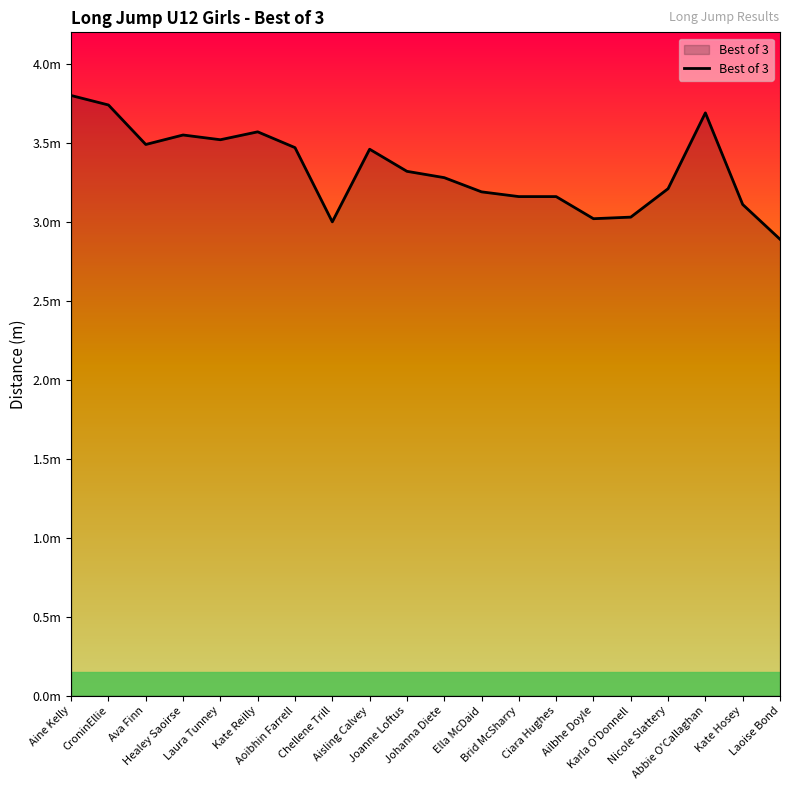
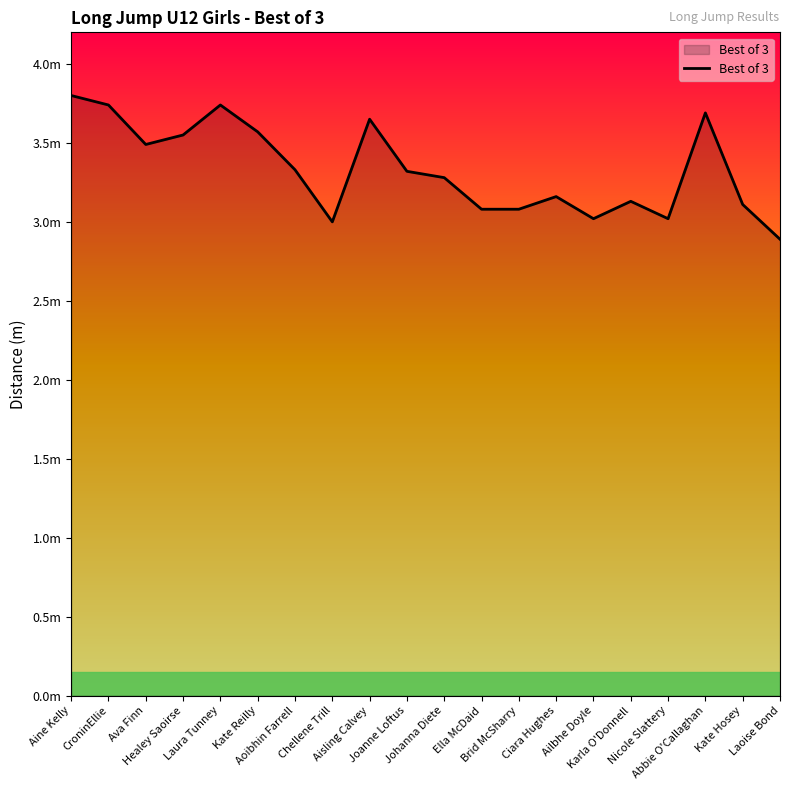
  {
    "Aine Kelly": "3.80m",
    "CroninEllie": "3.74m",
    "Ava Finn": "3.49m",
    "Healey Saoirse": "3.55m",
-   "Laura Tunney": "3.52m",
+   "Laura Tunney": "3.74m",
    "Kate Reilly": "3.57m",
-   "Aoibhin Farrell": "3.47m",
+   "Aoibhin Farrell": "3.33m",
    "Chellene Trill": "3.00m",
-   "Aisling Calvey": "3.46m",
+   "Aisling Calvey": "3.65m",
    "Joanne Loftus": "3.32m",
    "Johanna Diete": "3.28m",
-   "Ella McDaid": "3.19m",
-   "Brid McSharry": "3.16m",
+   "Ella McDaid": "3.08m",
+   "Brid McSharry": "3.08m",
    "Ciara Hughes": "3.16m",
    "Ailbhe Doyle": "3.02m",
-   "Karla O'Donnell": "3.03m",
-   "Nicole Slattery": "3.21m",
+   "Karla O'Donnell": "3.13m",
+   "Nicole Slattery": "3.02m",
    "Abbie O'Callaghan": "3.69m",
    "Kate Hosey": "3.11m",
    "Laoise Bond": "2.89m"
  }
